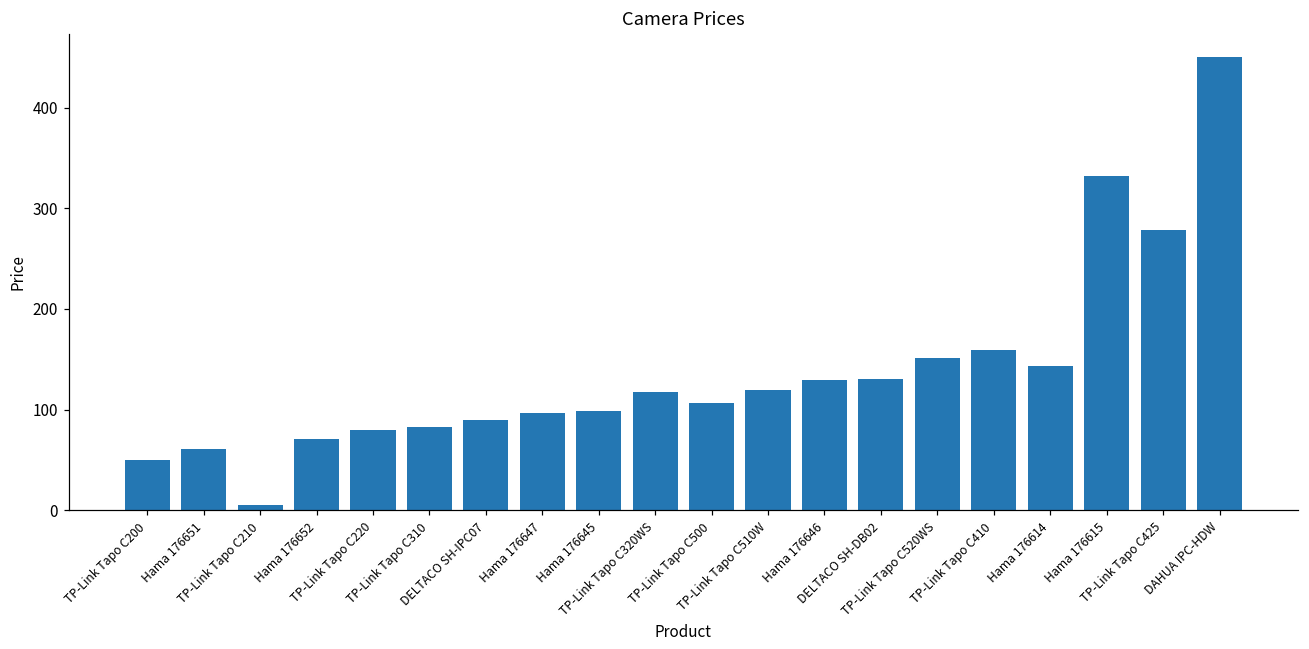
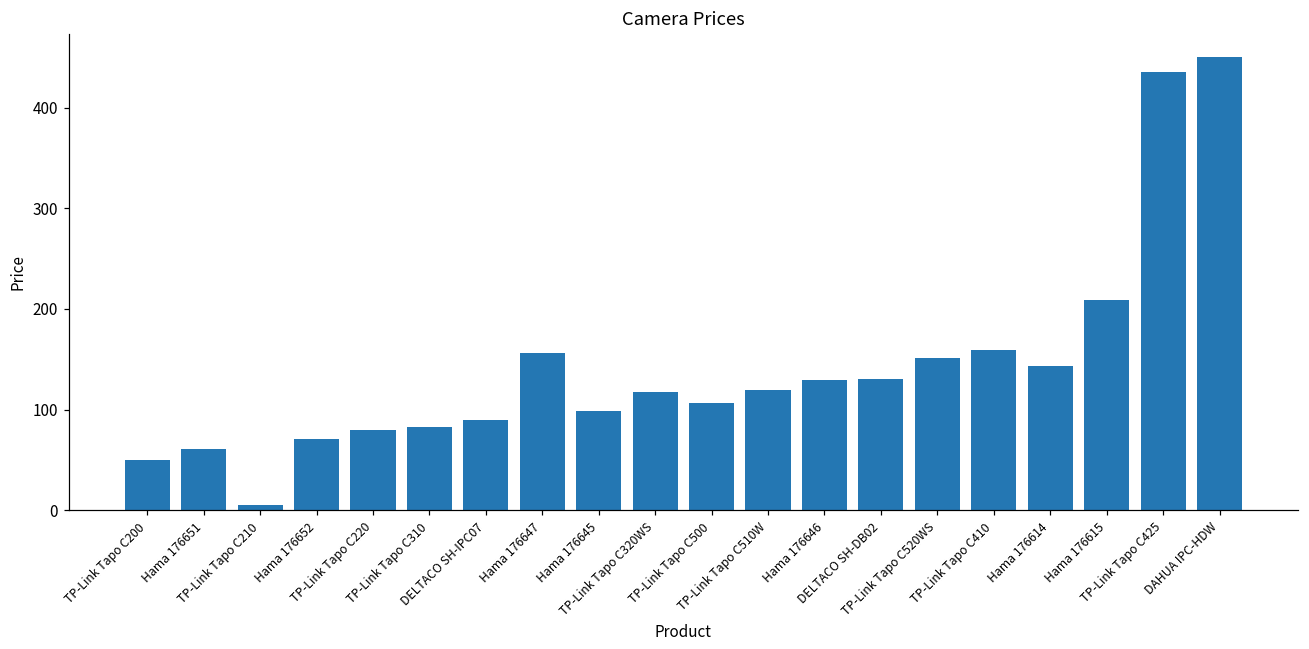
  {
    "TP-Link Tapo C200": 50,
    "Hama 176651": 60,
    "TP-Link Tapo C210": 10,
    "Hama 176652": 70,
    "TP-Link Tapo C220": 80,
    "TP-Link Tapo C310": 80,
    "DELTACO SH-IPC07": 90,
-   "Hama 176647": 100,
+   "Hama 176647": 160,
    "Hama 176645": 100,
    "TP-Link Tapo C320WS": 120,
    "TP-Link Tapo C500": 110,
    "TP-Link Tapo C510W": 120,
    "Hama 176646": 130,
    "DELTACO SH-DB02": 130,
    "TP-Link Tapo C520WS": 150,
    "TP-Link Tapo C410": 160,
    "Hama 176614": 140,
-   "Hama 176615": 330,
-   "TP-Link Tapo C425": 280,
+   "Hama 176615": 210,
+   "TP-Link Tapo C425": 440,
    "DAHUA IPC-HDW": 450
  }
